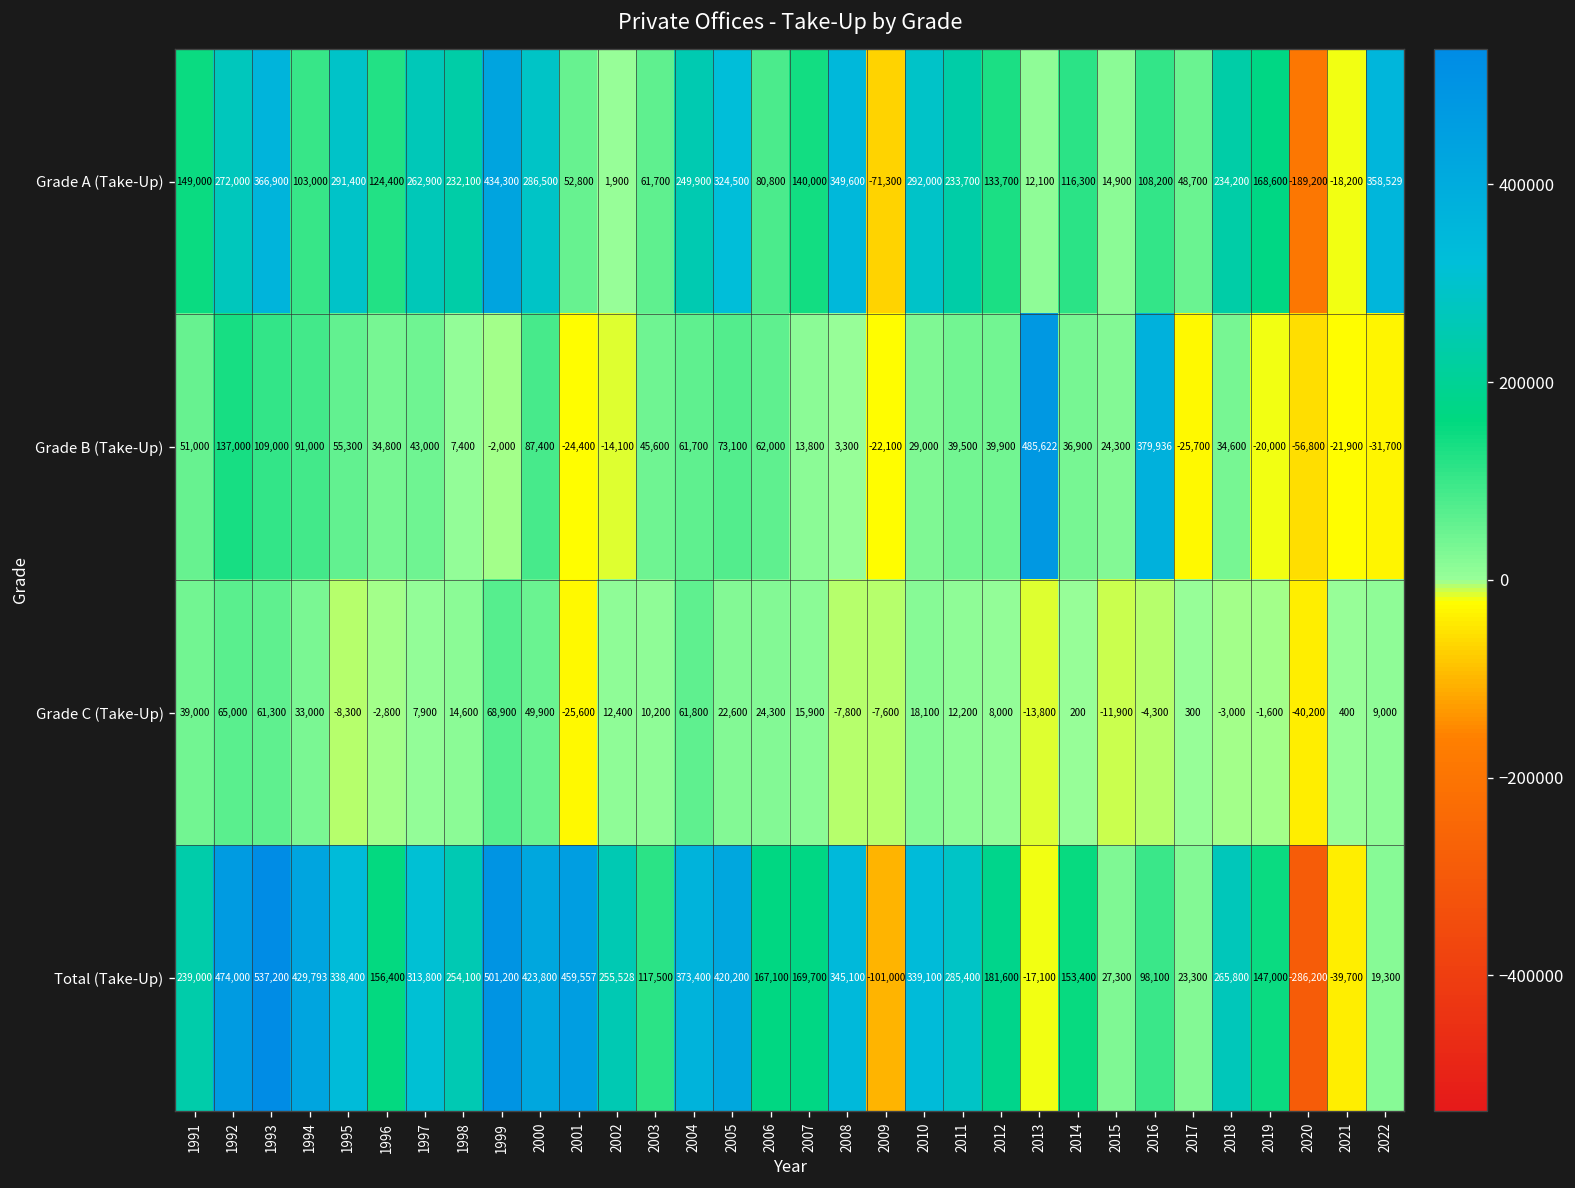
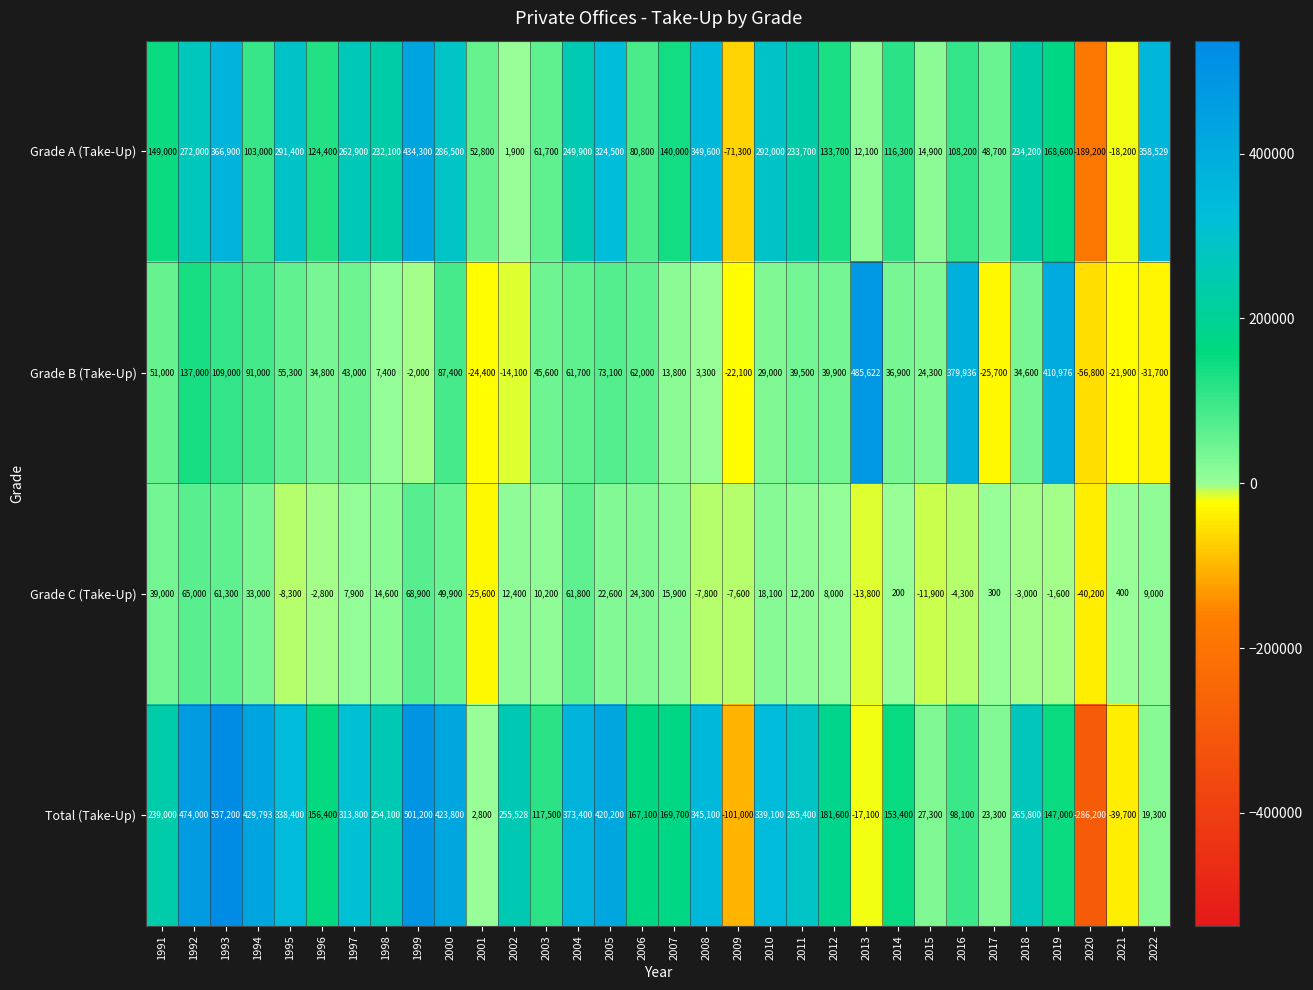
  {
    "Grade A (Take-Up)": {
      "1991": "149,000",
      "1992": "272,000",
      "1993": "366,900",
      "1994": "103,000",
      "1995": "291,400",
      "1996": "124,400",
      "1997": "262,900",
      "1998": "232,100",
      "1999": "434,300",
      "2000": "286,500",
      "2001": "52,800",
      "2002": "1,900",
      "2003": "61,700",
      "2004": "249,900",
      "2005": "324,500",
      "2006": "80,800",
      "2007": "140,000",
      "2008": "349,600",
      "2009": "-71,300",
      "2010": "292,000",
      "2011": "233,700",
      "2012": "133,700",
      "2013": "12,100",
      "2014": "116,300",
      "2015": "14,900",
      "2016": "108,200",
      "2017": "48,700",
      "2018": "234,200",
      "2019": "168,600",
      "2020": "-189,200",
      "2021": "-18,200",
      "2022": "358,529"
    },
    "Grade B (Take-Up)": {
      "1991": "51,000",
      "1992": "137,000",
      "1993": "109,000",
      "1994": "91,000",
      "1995": "55,300",
      "1996": "34,800",
      "1997": "43,000",
      "1998": "7,400",
      "1999": "-2,000",
      "2000": "87,400",
      "2001": "-24,400",
      "2002": "-14,100",
      "2003": "45,600",
      "2004": "61,700",
      "2005": "73,100",
      "2006": "62,000",
      "2007": "13,800",
      "2008": "3,300",
      "2009": "-22,100",
      "2010": "29,000",
      "2011": "39,500",
      "2012": "39,900",
      "2013": "485,622",
      "2014": "36,900",
      "2015": "24,300",
      "2016": "379,936",
      "2017": "-25,700",
      "2018": "34,600",
-     "2019": "-20,000",
+     "2019": "410,976",
      "2020": "-56,800",
      "2021": "-21,900",
      "2022": "-31,700"
    },
    "Grade C (Take-Up)": {
      "1991": "39,000",
      "1992": "65,000",
      "1993": "61,300",
      "1994": "33,000",
      "1995": "-8,300",
      "1996": "-2,800",
      "1997": "7,900",
      "1998": "14,600",
      "1999": "68,900",
      "2000": "49,900",
      "2001": "-25,600",
      "2002": "12,400",
      "2003": "10,200",
      "2004": "61,800",
      "2005": "22,600",
      "2006": "24,300",
      "2007": "15,900",
      "2008": "-7,800",
      "2009": "-7,600",
      "2010": "18,100",
      "2011": "12,200",
      "2012": "8,000",
      "2013": "-13,800",
      "2014": "200",
      "2015": "-11,900",
      "2016": "-4,300",
      "2017": "300",
      "2018": "-3,000",
      "2019": "-1,600",
      "2020": "-40,200",
      "2021": "400",
      "2022": "9,000"
    },
    "Total (Take-Up)": {
      "1991": "239,000",
      "1992": "474,000",
      "1993": "537,200",
      "1994": "429,793",
      "1995": "338,400",
      "1996": "156,400",
      "1997": "313,800",
      "1998": "254,100",
      "1999": "501,200",
      "2000": "423,800",
-     "2001": "459,557",
+     "2001": "2,800",
      "2002": "255,528",
      "2003": "117,500",
      "2004": "373,400",
      "2005": "420,200",
      "2006": "167,100",
      "2007": "169,700",
      "2008": "345,100",
      "2009": "-101,000",
      "2010": "339,100",
      "2011": "285,400",
      "2012": "181,600",
      "2013": "-17,100",
      "2014": "153,400",
      "2015": "27,300",
      "2016": "98,100",
      "2017": "23,300",
      "2018": "265,800",
      "2019": "147,000",
      "2020": "-286,200",
      "2021": "-39,700",
      "2022": "19,300"
    }
  }
